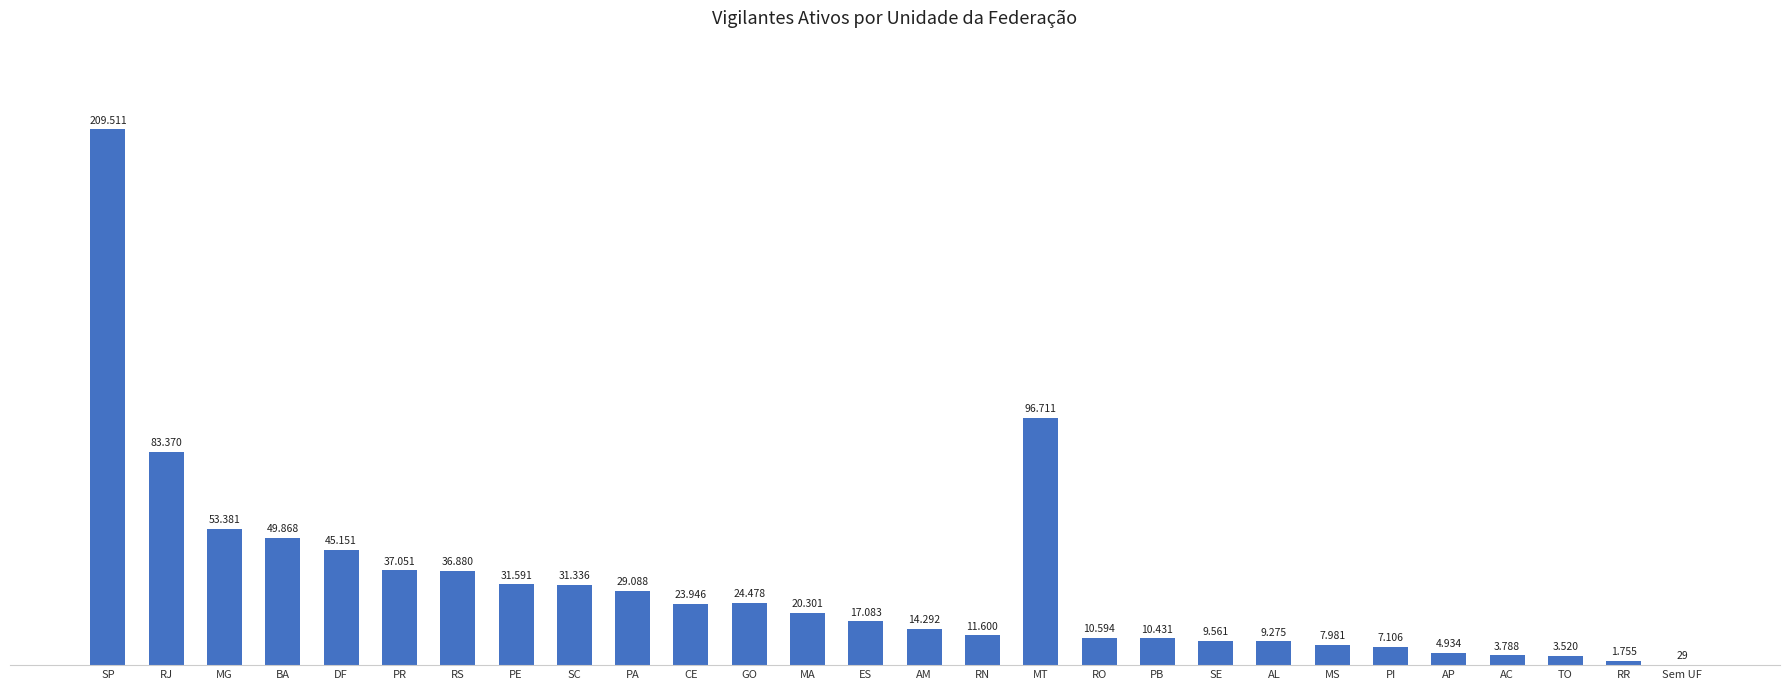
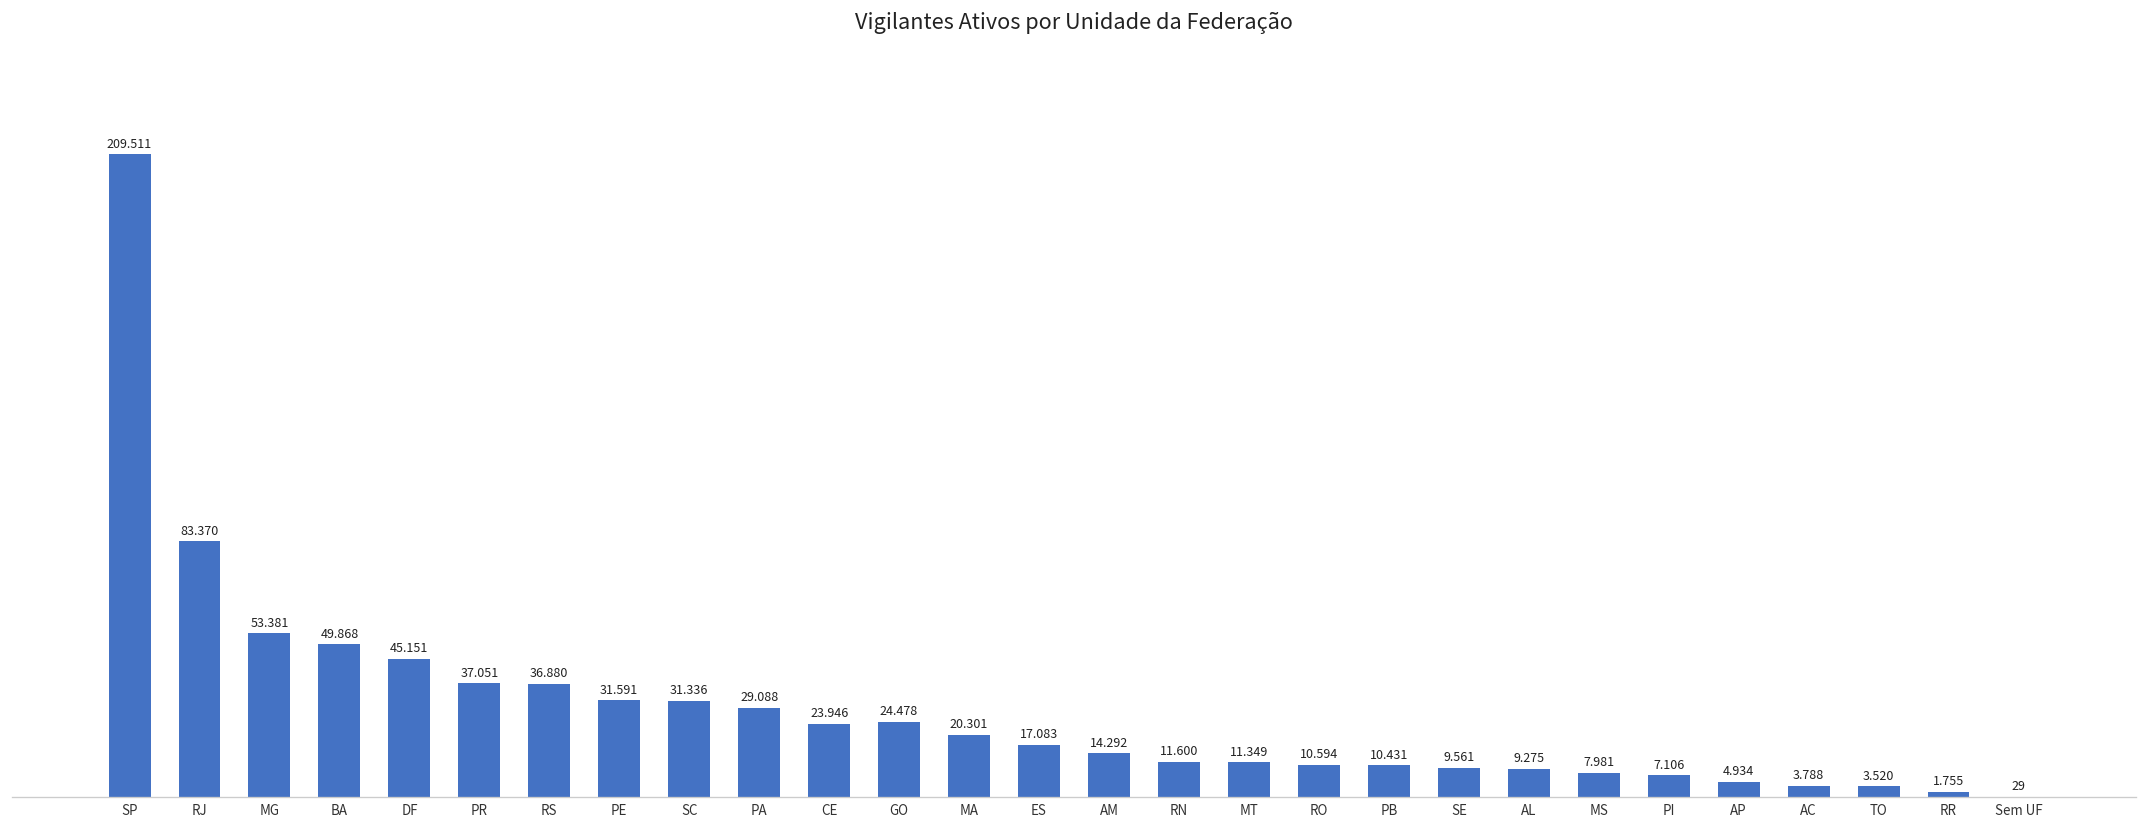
  {
-   "MT": 96.711,
+   "MT": 11.349,
    "Sem UF": 29
  }
